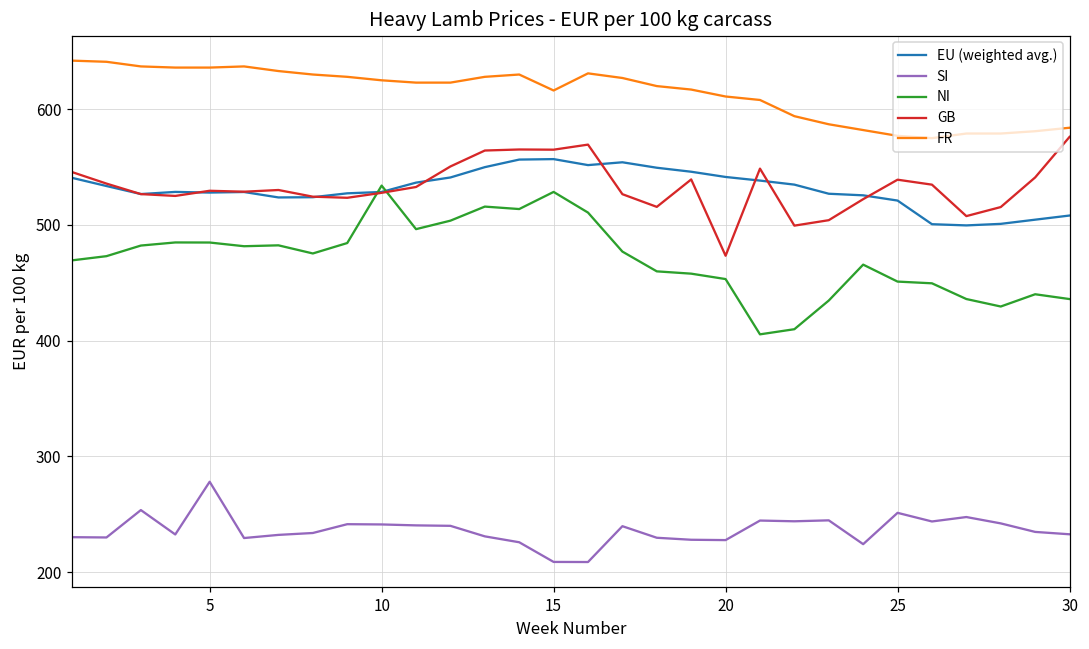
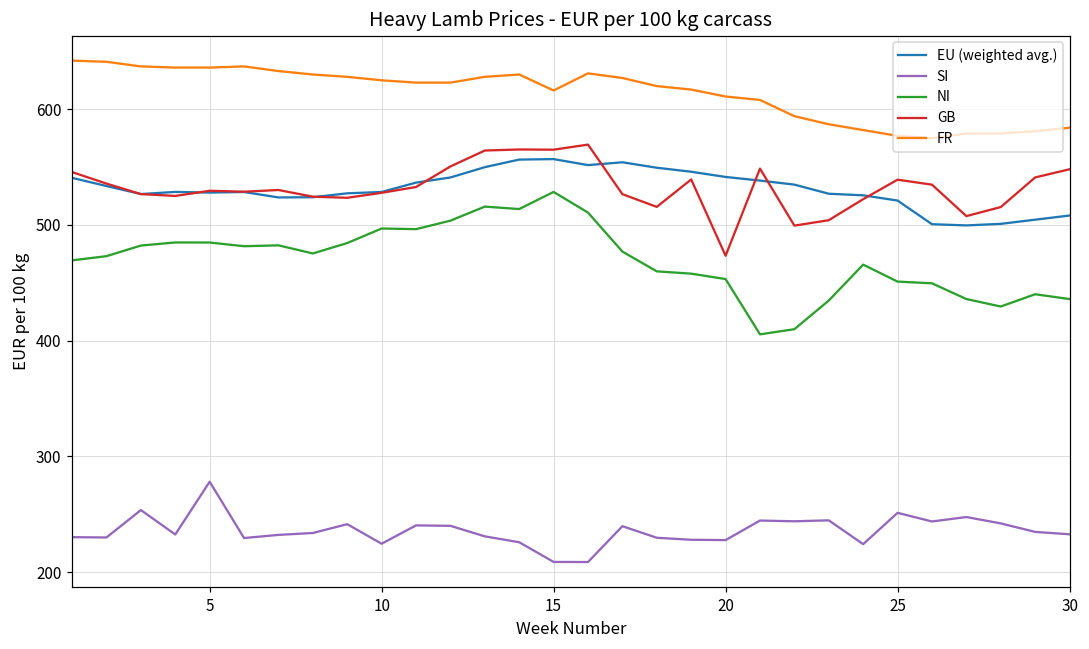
  {
    "EU (weighted avg.)": {
      "15": 557,
      "20": 541,
      "25": 521,
      "30": 508
    },
    "SI": {
      "5": 278,
-     "10": 241,
+     "10": 224,
      "15": 209,
      "20": 228,
      "25": 251,
      "30": 233
    },
    "NI": {
      "5": 485,
-     "10": 534,
+     "10": 497,
      "15": 529,
      "20": 453,
      "25": 451,
      "30": 436
    },
    "GB": {
      "15": 565,
      "20": 473,
      "25": 539,
-     "30": 576
+     "30": 548
    },
    "FR": {
      "5": 636,
      "10": 625,
      "15": 616,
      "20": 611,
      "30": 584
    }
  }
